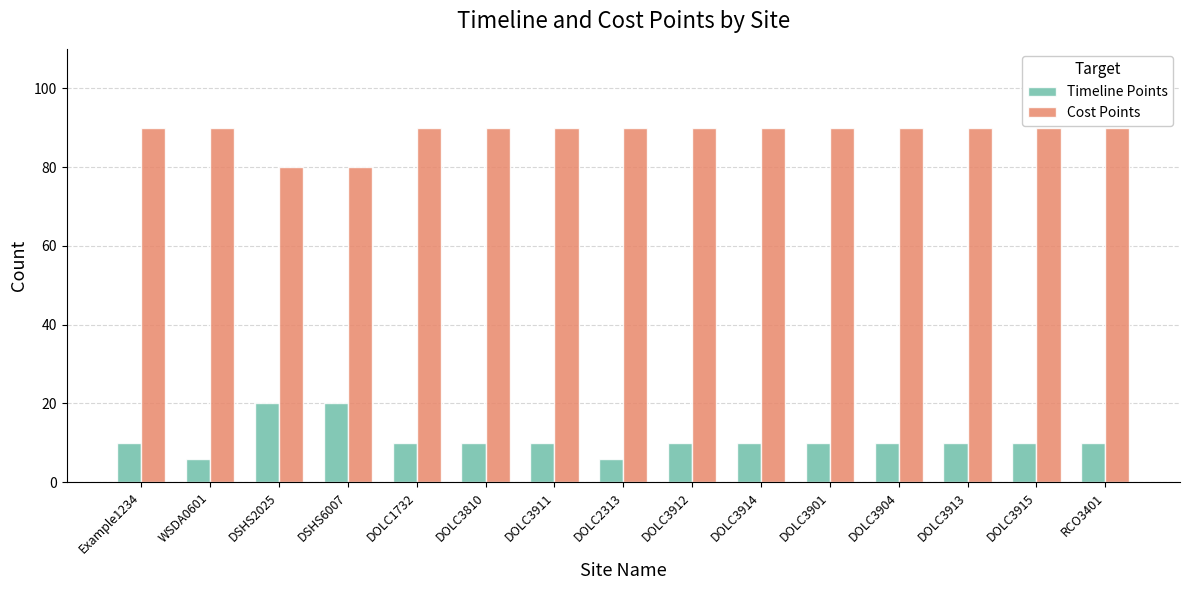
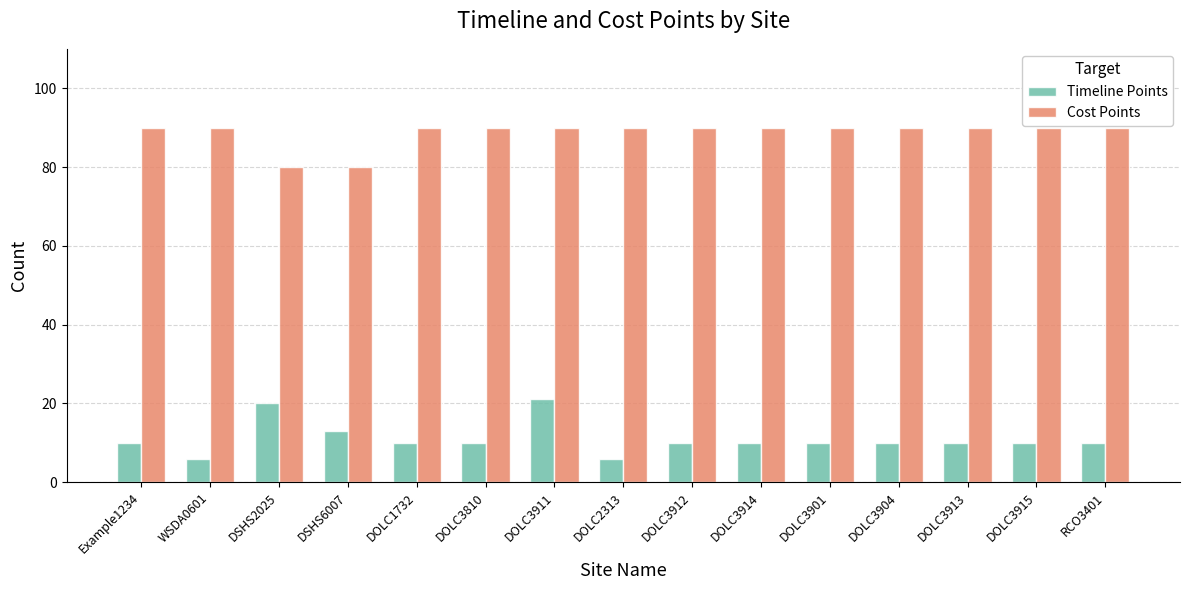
  {
    "Timeline Points": {
      "Example1234": 10,
      "WSDA0601": 6,
      "DSHS2025": 20,
-     "DSHS6007": 20,
+     "DSHS6007": 13,
      "DOLC1732": 10,
      "DOLC3810": 10,
-     "DOLC3911": 10,
+     "DOLC3911": 21,
      "DOLC2313": 6,
      "DOLC3912": 10,
      "DOLC3914": 10,
      "DOLC3901": 10,
      "DOLC3904": 10,
      "DOLC3913": 10,
      "DOLC3915": 10,
      "RCO3401": 10
    },
    "Cost Points": {
      "Example1234": 90,
      "WSDA0601": 90,
      "DSHS2025": 80,
      "DSHS6007": 80,
      "DOLC1732": 90,
      "DOLC3810": 90,
      "DOLC3911": 90,
      "DOLC2313": 90,
      "DOLC3912": 90,
      "DOLC3914": 90,
      "DOLC3901": 90,
      "DOLC3904": 90,
      "DOLC3913": 90,
      "DOLC3915": 90,
      "RCO3401": 90
    }
  }
